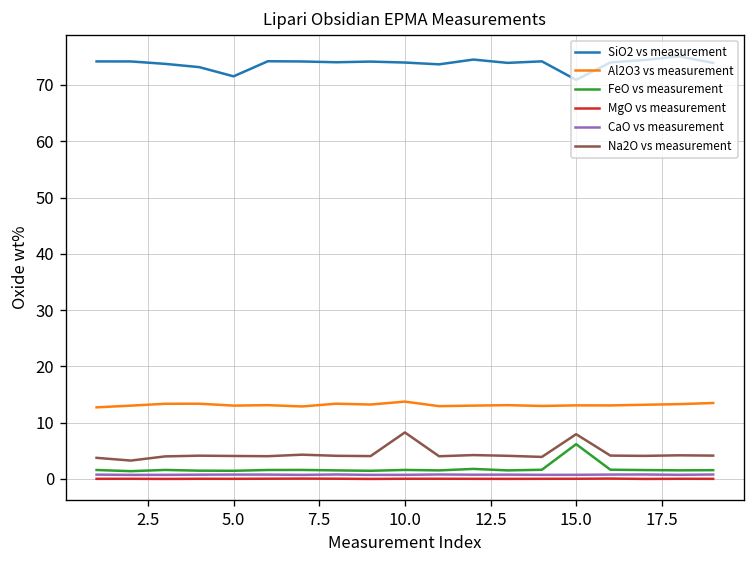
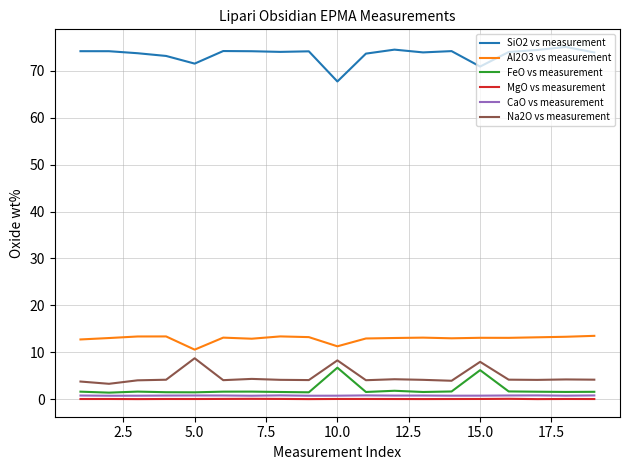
  {
    "SiO2 vs measurement": {
      "5.0": 72,
-     "10.0": 74
+     "10.0": 68
    },
    "Al2O3 vs measurement": {
-     "5.0": 13,
-     "10.0": 14,
+     "5.0": 11,
+     "10.0": 11,
      "15.0": 13
    },
    "FeO vs measurement": {
      "5.0": 1,
-     "10.0": 2,
+     "10.0": 7,
      "15.0": 6
    },
    "MgO vs measurement": {
      "5.0": 0,
      "10.0": 0,
      "15.0": 0
    },
    "CaO vs measurement": {
      "5.0": 1,
      "10.0": 1,
      "15.0": 1
    },
    "Na2O vs measurement": {
-     "5.0": 4,
+     "5.0": 9,
      "10.0": 8,
      "15.0": 8
    }
  }
